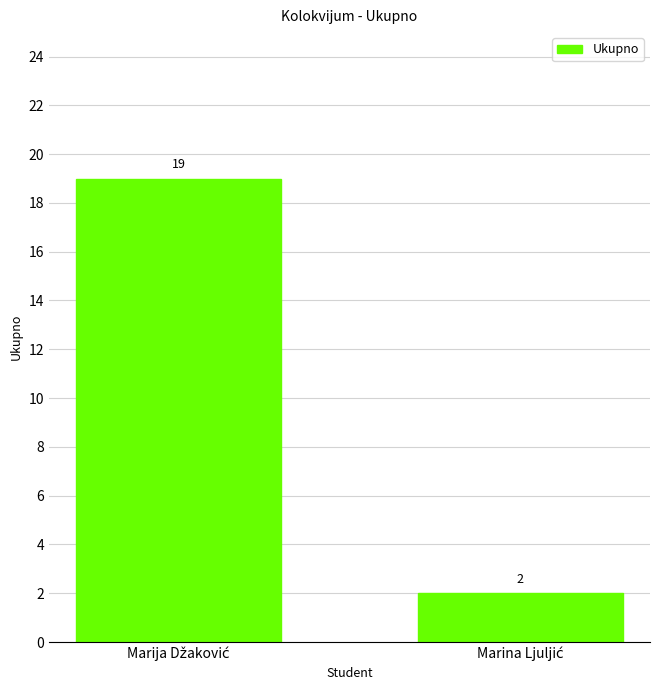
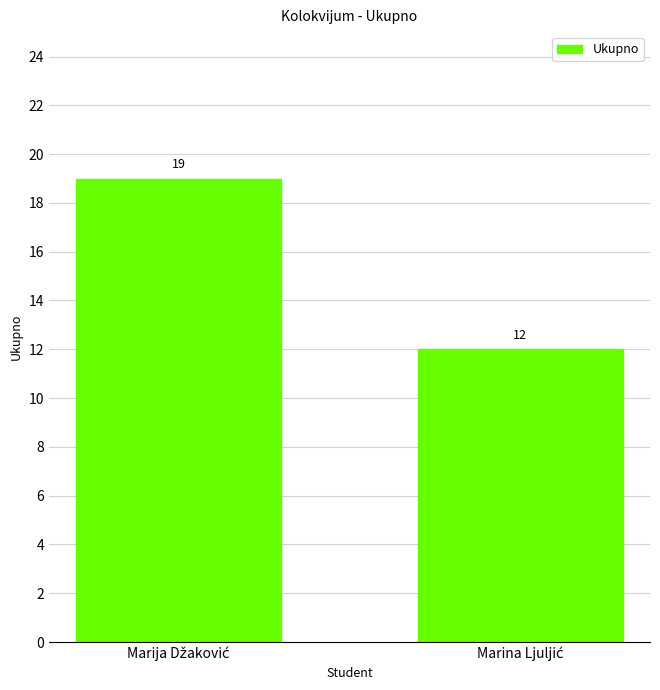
  {
    "Marija Džaković": 19,
-   "Marina Ljuljić": 2
+   "Marina Ljuljić": 12
  }
